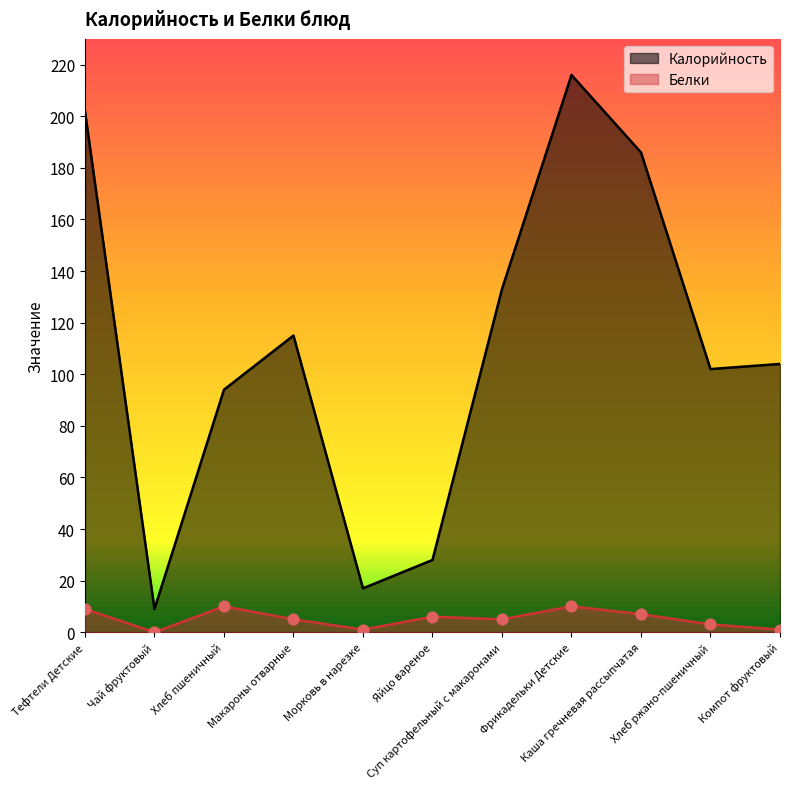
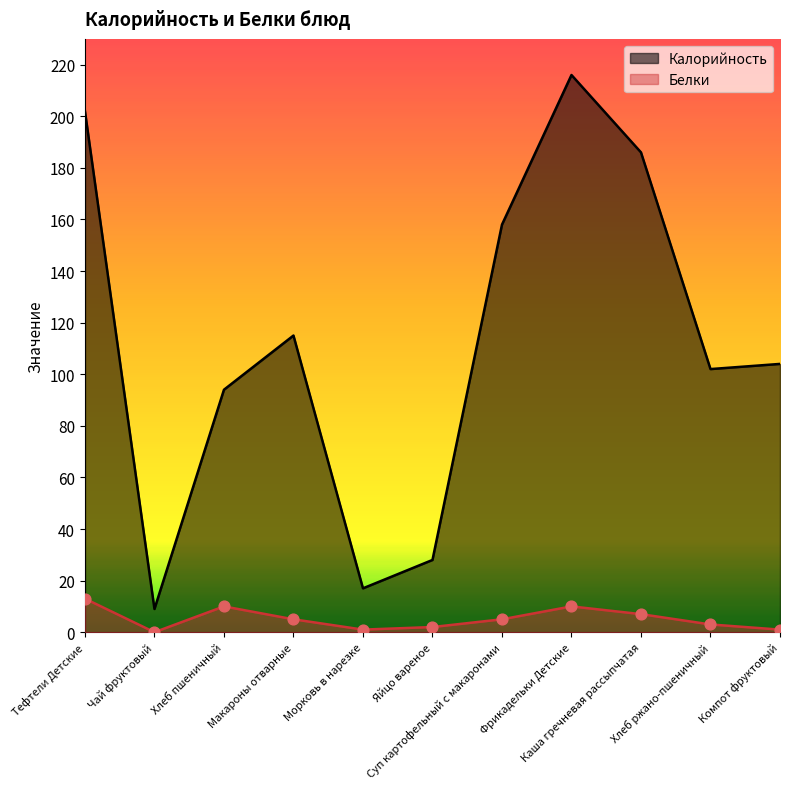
  {
    "Калорийность": {
      "Тефтели Детские": 202,
      "Чай фруктовый": 9,
      "Хлеб пшеничный": 94,
      "Макароны отварные": 115,
      "Морковь в нарезке": 17,
      "Яйцо вареное": 28,
-     "Суп картофельный с макаронами": 133,
+     "Суп картофельный с макаронами": 158,
      "Фрикадельки Детские": 216,
      "Каша гречневая рассыпчатая": 186,
      "Хлеб ржано-пшеничный": 102,
      "Компот фруктовый": 104
    },
    "Белки": {
-     "Тефтели Детские": 9,
+     "Тефтели Детские": 13,
      "Чай фруктовый": 0,
      "Хлеб пшеничный": 10,
      "Макароны отварные": 5,
      "Морковь в нарезке": 1,
-     "Яйцо вареное": 6,
+     "Яйцо вареное": 2,
      "Суп картофельный с макаронами": 5,
      "Фрикадельки Детские": 10,
      "Каша гречневая рассыпчатая": 7,
      "Хлеб ржано-пшеничный": 3,
      "Компот фруктовый": 1
    }
  }
